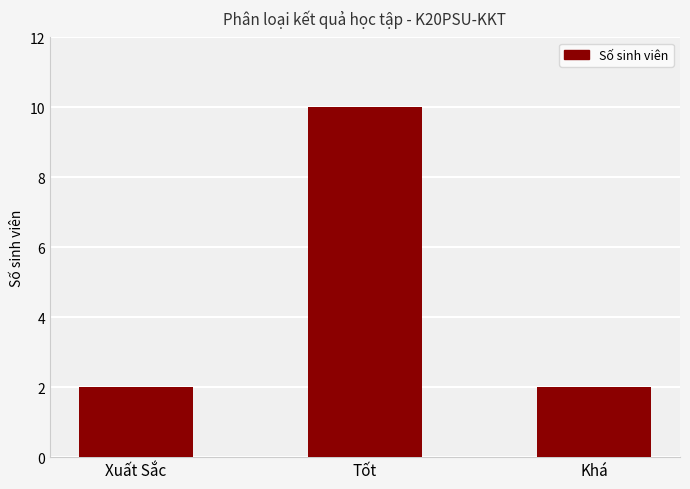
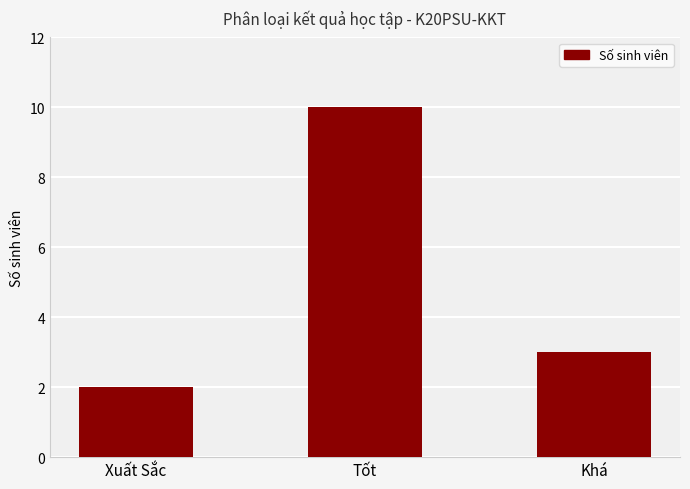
  {
    "Xuất Sắc": 2,
    "Tốt": 10,
-   "Khá": 2
+   "Khá": 3
  }
